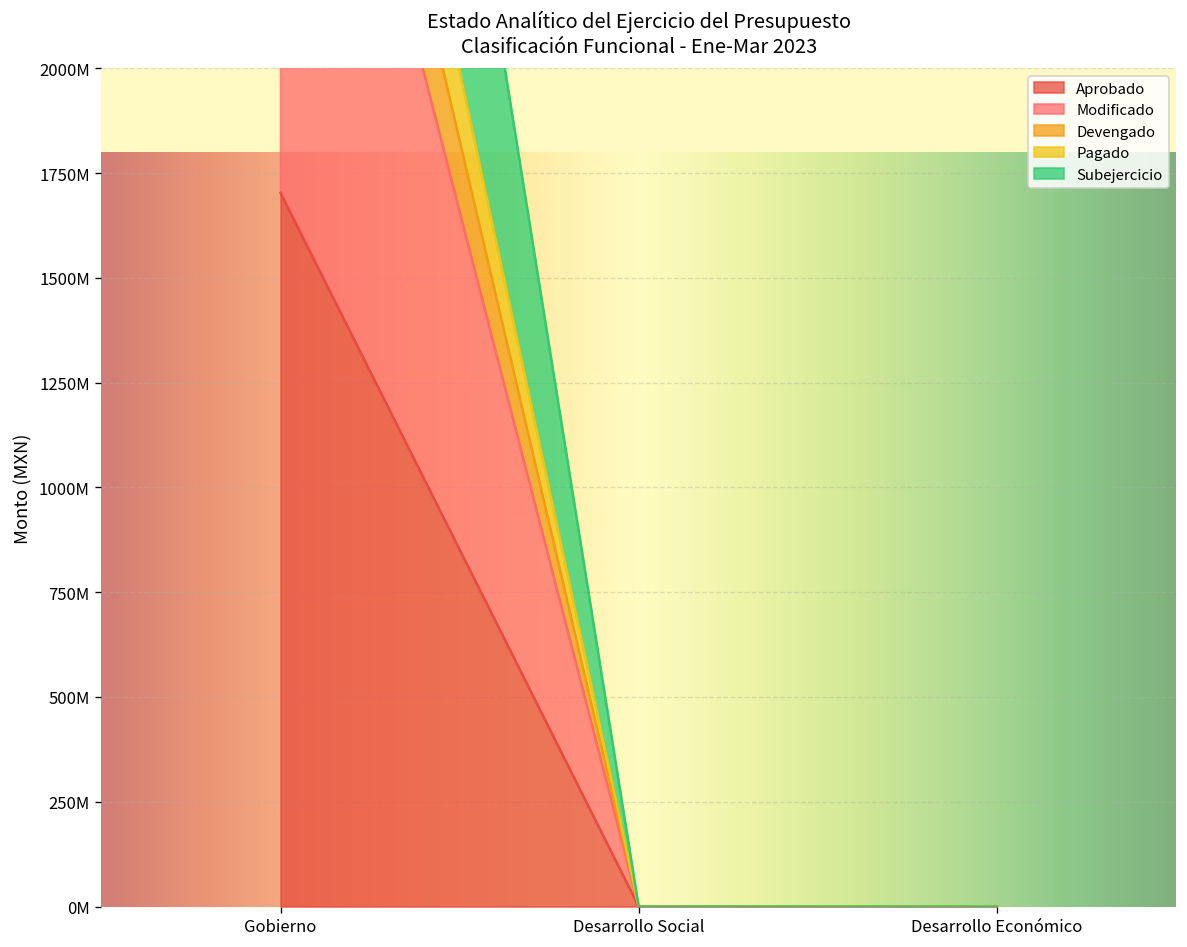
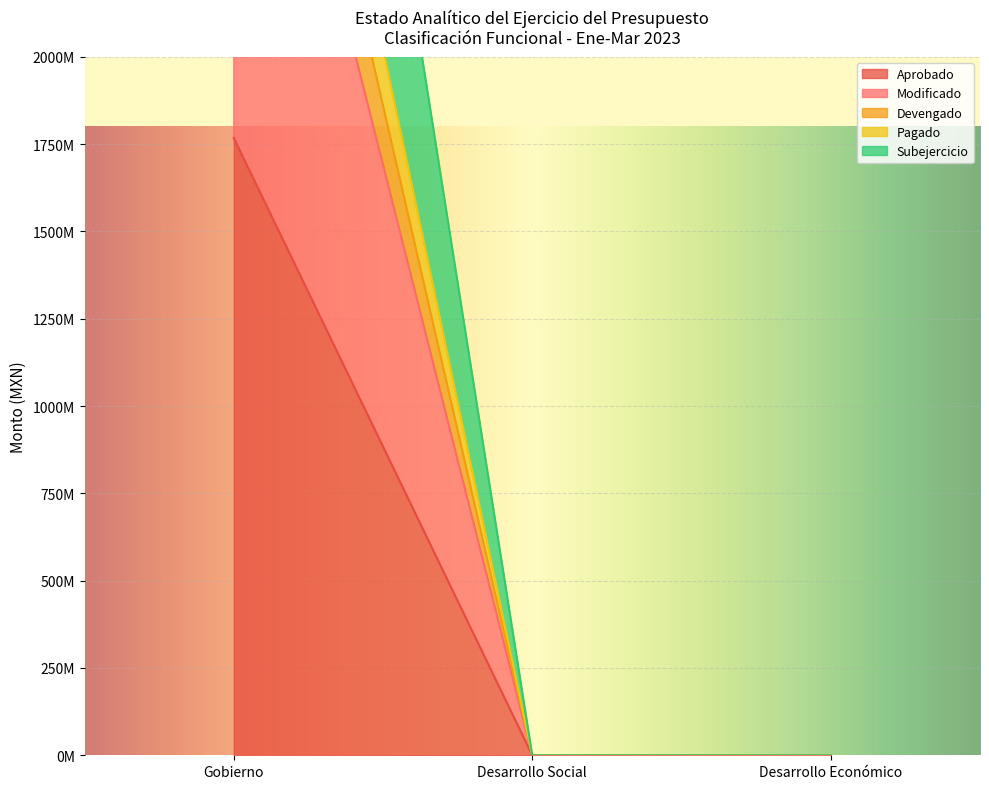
  {
    "Aprobado": {
-     "Gobierno": 1700000000
+     "Gobierno": 1770000000
    }
  }
